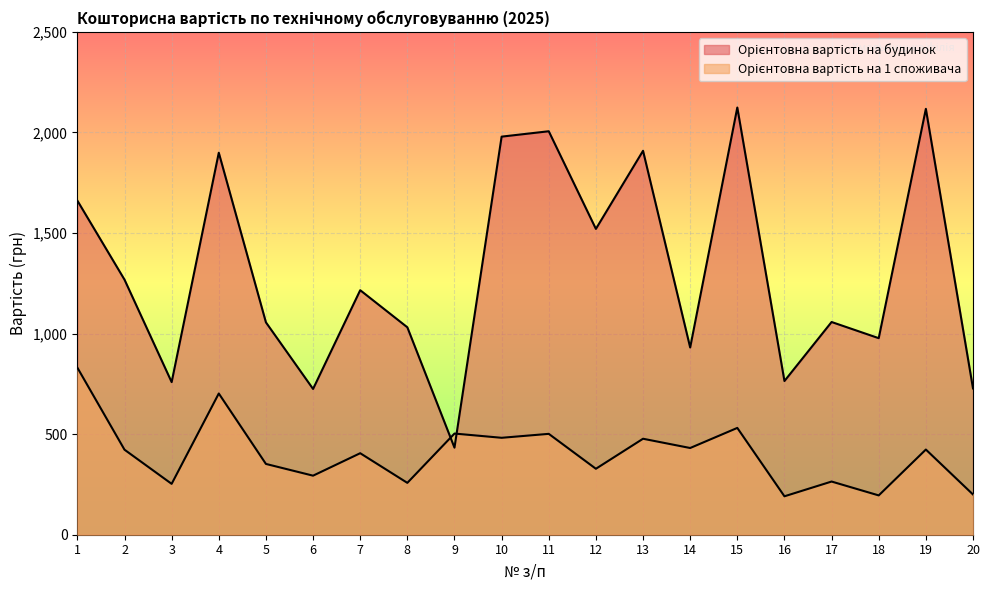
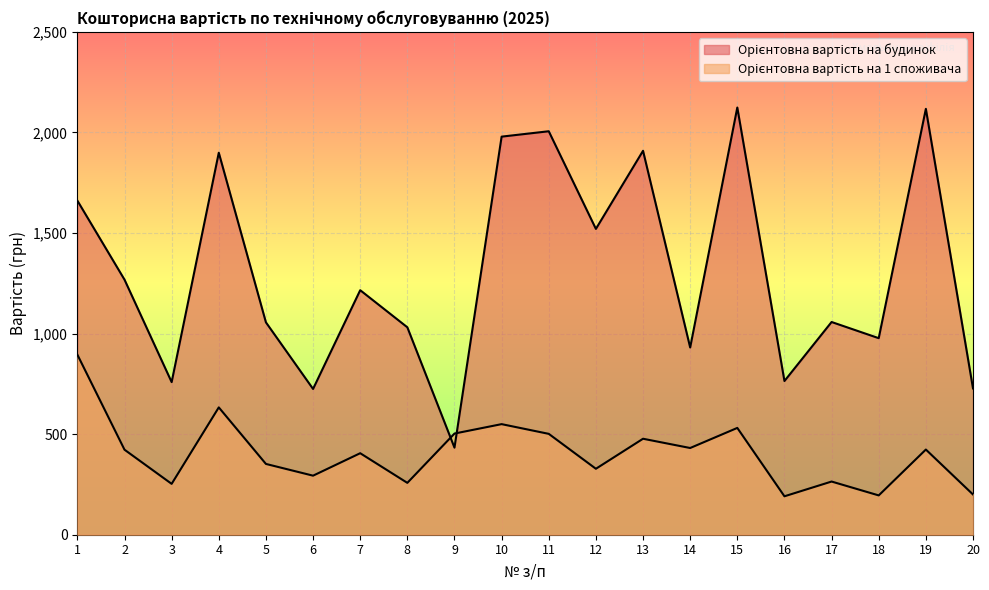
  {
    "Орієнтовна вартість на будинок": {
      "1": "1,660",
      "2": "1,270",
      "3": "760",
      "4": "1,900",
      "5": "1,060",
      "6": "720",
      "7": "1,220",
      "8": "1,030",
      "9": "430",
      "10": "1,980",
      "11": "2,010",
      "12": "1,520",
      "13": "1,910",
      "14": "930",
      "15": "2,120",
      "16": "760",
      "17": "1,060",
      "18": "980",
      "19": "2,120",
      "20": "730"
    },
    "Орієнтовна вартість на 1 споживача": {
-     "1": "830",
+     "1": "900",
      "2": "420",
      "3": "250",
-     "4": "700",
+     "4": "630",
      "5": "350",
      "6": "290",
      "7": "410",
      "8": "260",
      "9": "500",
-     "10": "480",
+     "10": "550",
      "11": "500",
      "12": "330",
      "13": "480",
      "14": "430",
      "15": "530",
      "16": "190",
      "17": "260",
      "18": "200",
      "19": "420",
      "20": "200"
    }
  }
